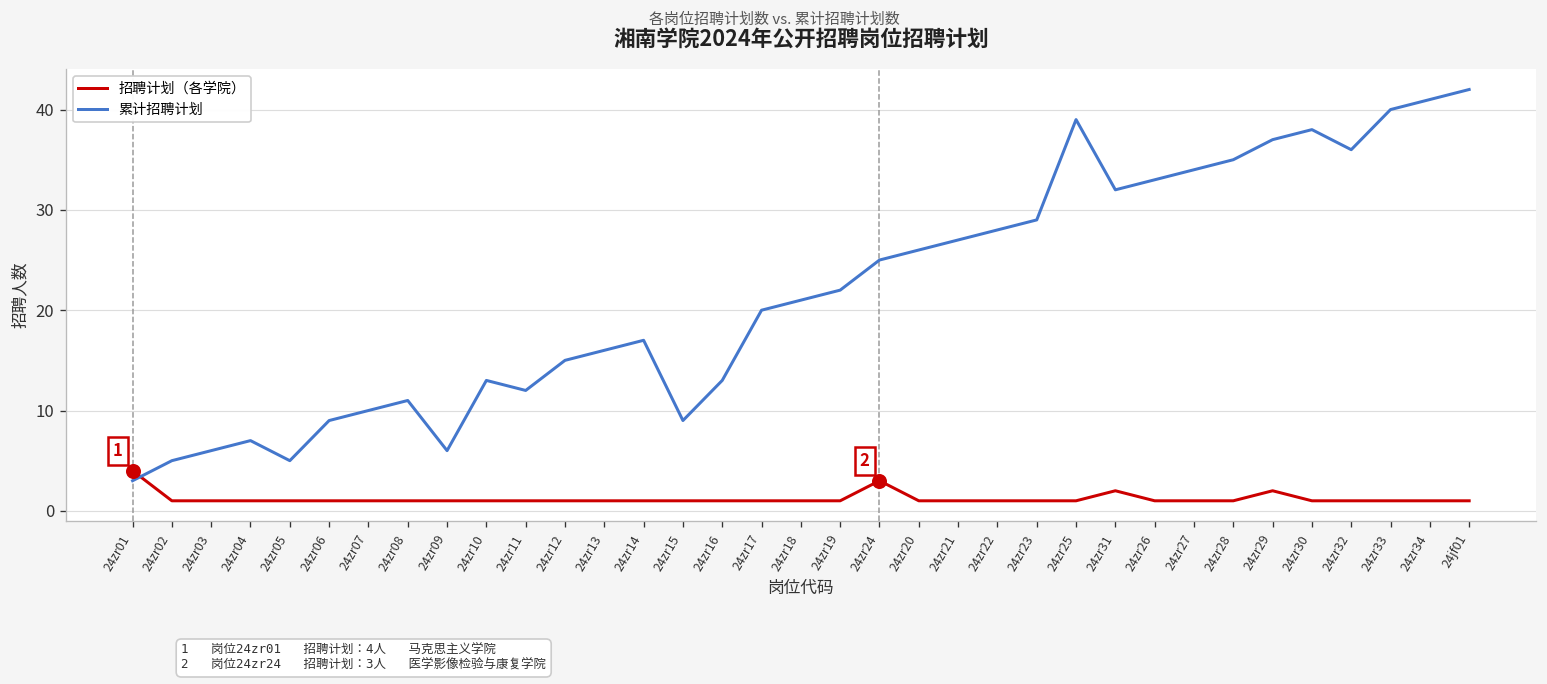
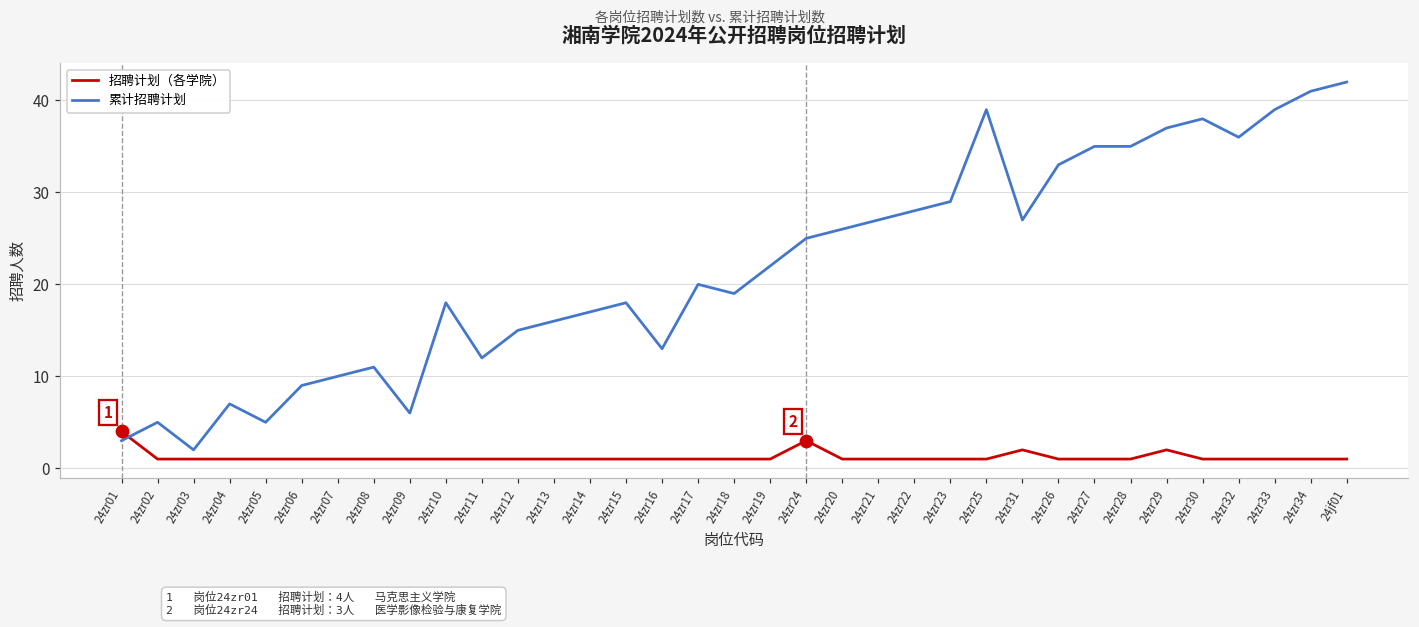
  {
    "累计招聘计划": {
      "24zr01": 3,
      "24zr02": 5,
-     "24zr03": 6,
+     "24zr03": 2,
      "24zr04": 7,
      "24zr05": 5,
      "24zr06": 9,
      "24zr07": 10,
      "24zr08": 11,
      "24zr09": 6,
-     "24zr10": 13,
+     "24zr10": 18,
      "24zr11": 12,
      "24zr12": 15,
      "24zr13": 16,
      "24zr14": 17,
-     "24zr15": 9,
+     "24zr15": 18,
      "24zr16": 13,
      "24zr17": 20,
-     "24zr18": 21,
+     "24zr18": 19,
      "24zr19": 22,
      "24zr24": 25,
      "24zr20": 26,
      "24zr21": 27,
      "24zr22": 28,
      "24zr23": 29,
      "24zr25": 39,
-     "24zr31": 32,
+     "24zr31": 27,
      "24zr26": 33,
-     "24zr27": 34,
+     "24zr27": 35,
      "24zr28": 35,
      "24zr29": 37,
      "24zr30": 38,
      "24zr32": 36,
-     "24zr33": 40,
+     "24zr33": 39,
      "24zr34": 41,
      "24jf01": 42
    }
  }
